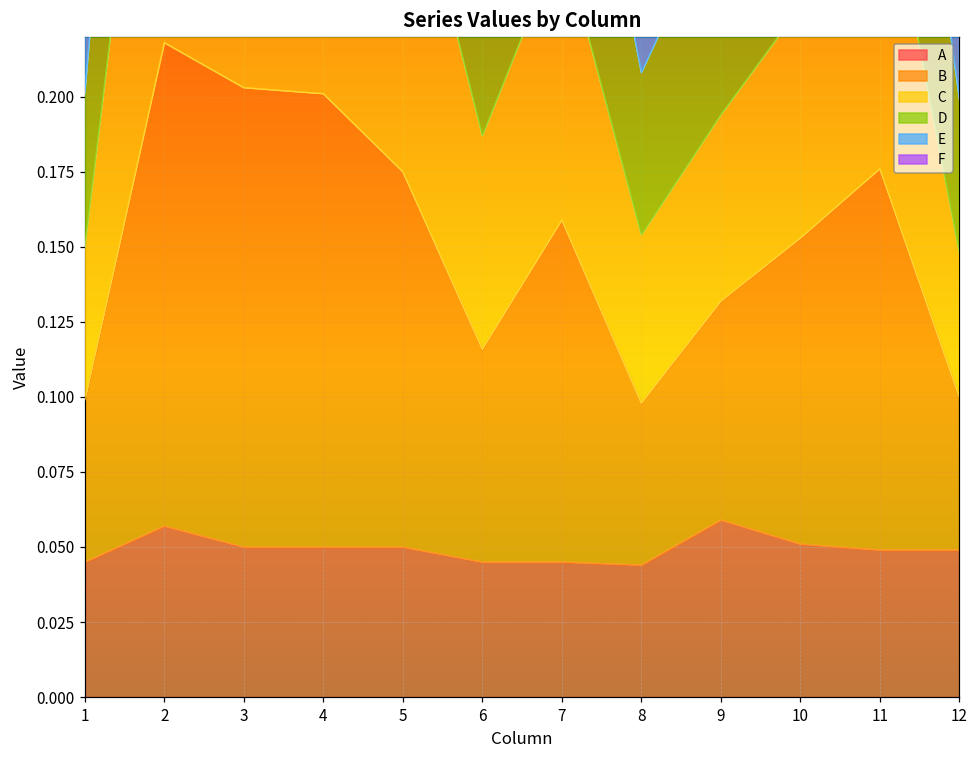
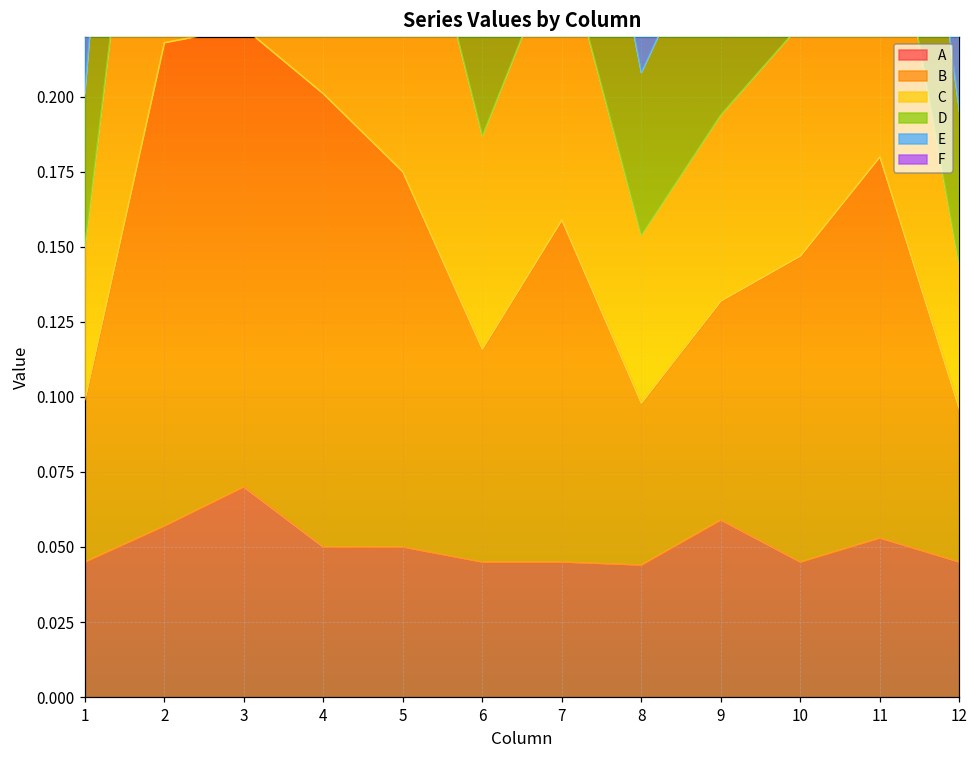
  {
    "A": {
      "1": 0.045,
      "2": 0.057,
-     "3": 0.05,
+     "3": 0.07,
      "4": 0.050,
      "5": 0.050,
      "6": 0.045,
      "7": 0.045,
      "8": 0.044,
      "9": 0.059,
-     "10": 0.051,
-     "11": 0.049,
-     "12": 0.049
+     "10": 0.045,
+     "11": 0.053,
+     "12": 0.045
    },
    "B": {
      "1": 0.054,
      "2": 0.161,
      "4": 0.151,
      "5": 0.125,
      "6": 0.071,
      "7": 0.114,
      "8": 0.054,
      "9": 0.073,
      "10": 0.102,
      "11": 0.127,
      "12": 0.051
    },
    "C": {
      "1": 0.051,
      "6": 0.071,
      "8": 0.056,
      "9": 0.062,
      "12": 0.048
    },
    "D": {
      "1": 0.051,
      "8": 0.054,
      "12": 0.051
    }
  }
